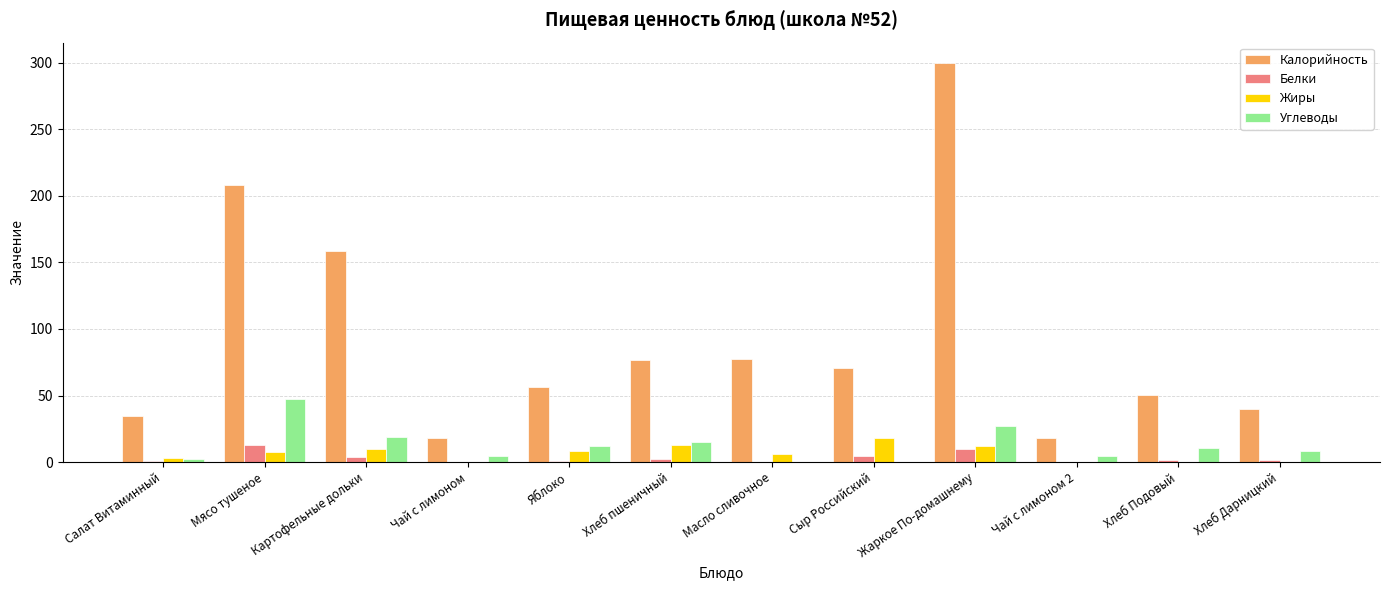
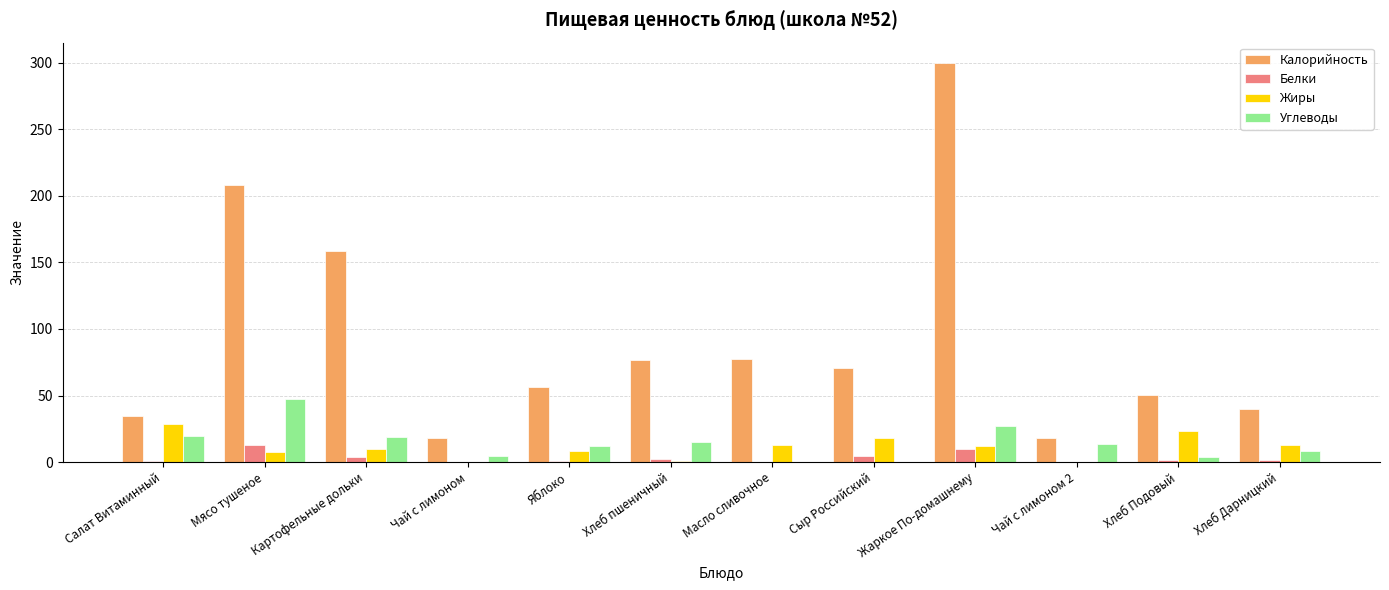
  {
    "Жиры": {
-     "Салат Витаминный": 3,
+     "Салат Витаминный": 29,
      "Мясо тушеное": 8,
      "Картофельные дольки": 10,
      "Яблоко": 8,
-     "Хлеб пшеничный": 13,
-     "Масло сливочное": 6,
+     "Хлеб пшеничный": 1,
+     "Масло сливочное": 13,
      "Сыр Российский": 18,
      "Жаркое По-домашнему": 12,
-     "Хлеб Подовый": 0,
-     "Хлеб Дарницкий": 0
+     "Хлеб Подовый": 24,
+     "Хлеб Дарницкий": 13
    },
    "Углеводы": {
-     "Салат Витаминный": 2,
+     "Салат Витаминный": 19,
      "Мясо тушеное": 48,
      "Картофельные дольки": 19,
      "Чай с лимоном": 4,
      "Яблоко": 12,
      "Хлеб пшеничный": 15,
      "Сыр Российский": 0,
      "Жаркое По-домашнему": 27,
-     "Чай с лимоном 2": 4,
-     "Хлеб Подовый": 11,
+     "Чай с лимоном 2": 14,
+     "Хлеб Подовый": 4,
      "Хлеб Дарницкий": 8
    }
  }
